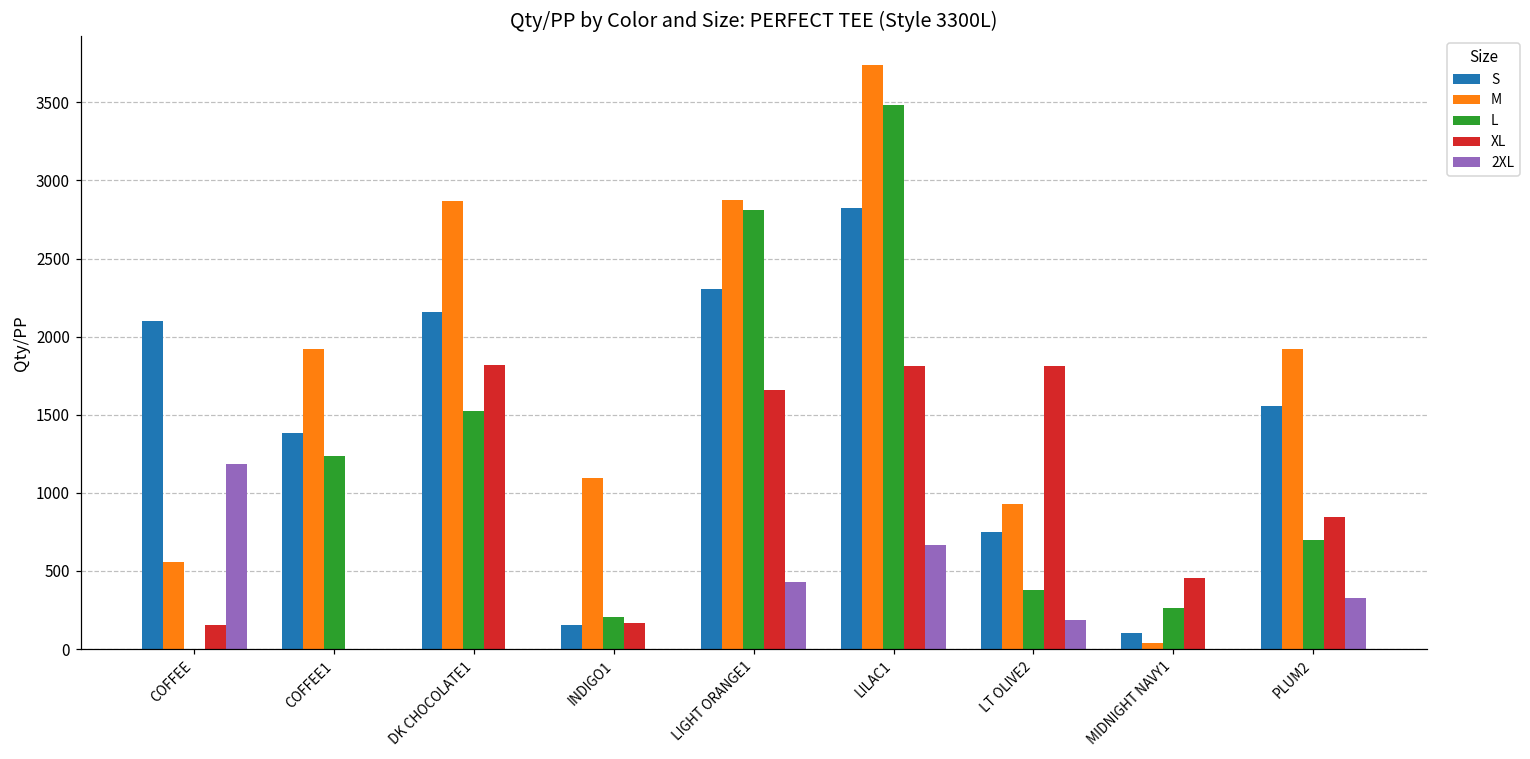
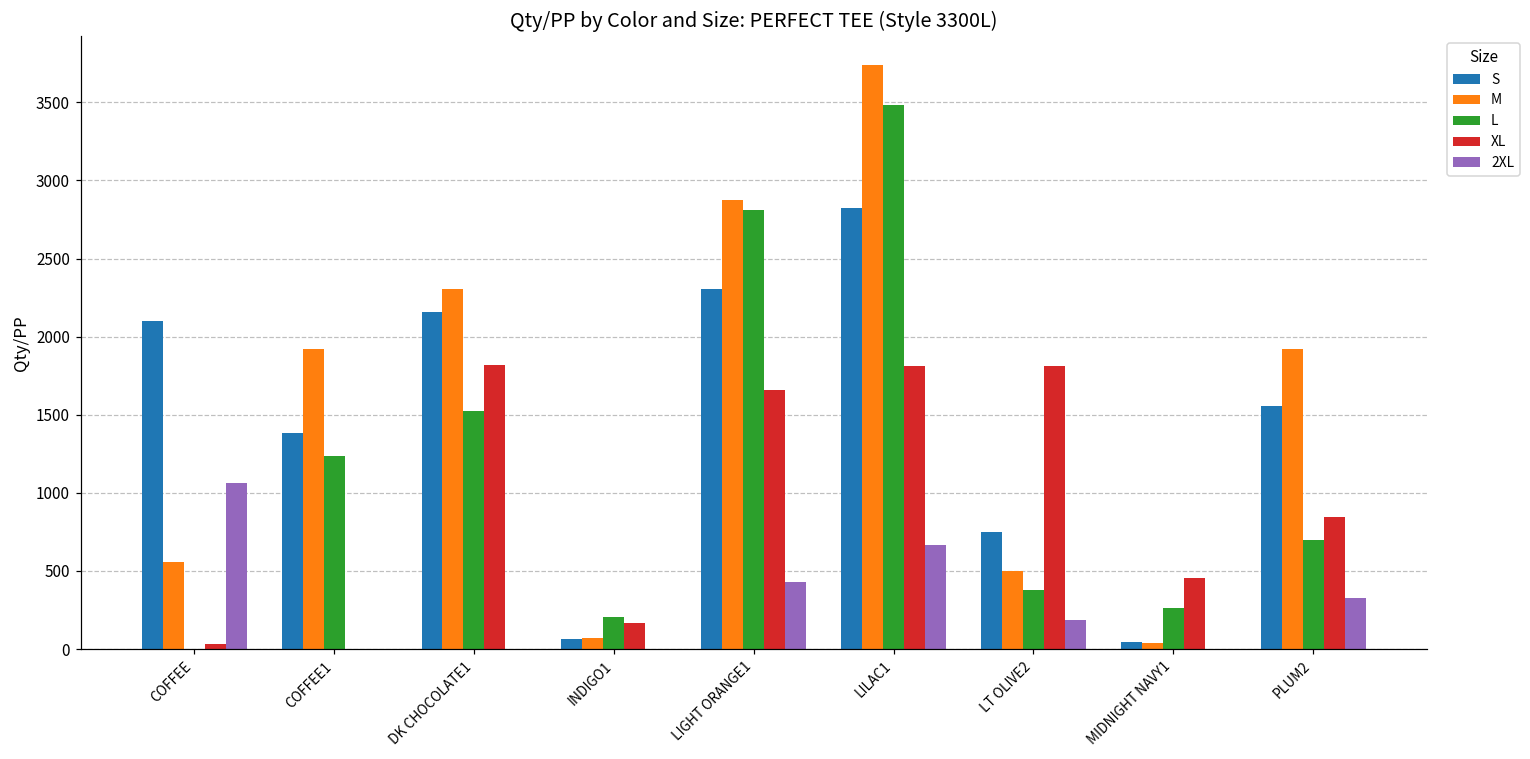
  {
    "S": {
      "COFFEE": 2100,
      "COFFEE1": 1380,
      "DK CHOCOLATE1": 2160,
-     "INDIGO1": 150,
+     "INDIGO1": 70,
      "LIGHT ORANGE1": 2300,
      "LILAC1": 2830,
      "LT OLIVE2": 750,
-     "MIDNIGHT NAVY1": 100,
+     "MIDNIGHT NAVY1": 40,
      "PLUM2": 1560
    },
    "M": {
      "COFFEE": 560,
      "COFFEE1": 1920,
-     "DK CHOCOLATE1": 2870,
-     "INDIGO1": 1100,
+     "DK CHOCOLATE1": 2310,
+     "INDIGO1": 70,
      "LIGHT ORANGE1": 2880,
      "LILAC1": 3740,
-     "LT OLIVE2": 930,
+     "LT OLIVE2": 500,
      "MIDNIGHT NAVY1": 40,
      "PLUM2": 1920
    },
    "L": {
      "COFFEE": 0,
      "COFFEE1": 1230,
      "DK CHOCOLATE1": 1530,
      "INDIGO1": 210,
      "LIGHT ORANGE1": 2810,
      "LILAC1": 3480,
      "LT OLIVE2": 380,
      "MIDNIGHT NAVY1": 260,
      "PLUM2": 700
    },
    "XL": {
-     "COFFEE": 150,
+     "COFFEE": 30,
      "COFFEE1": 0,
      "DK CHOCOLATE1": 1820,
      "INDIGO1": 170,
      "LIGHT ORANGE1": 1660,
      "LILAC1": 1810,
      "LT OLIVE2": 1810,
      "MIDNIGHT NAVY1": 450,
      "PLUM2": 850
    },
    "2XL": {
-     "COFFEE": 1180,
+     "COFFEE": 1060,
      "COFFEE1": 0,
      "DK CHOCOLATE1": 0,
      "INDIGO1": 0,
      "LIGHT ORANGE1": 430,
      "LILAC1": 660,
      "LT OLIVE2": 190,
      "MIDNIGHT NAVY1": 0,
      "PLUM2": 330
    }
  }
